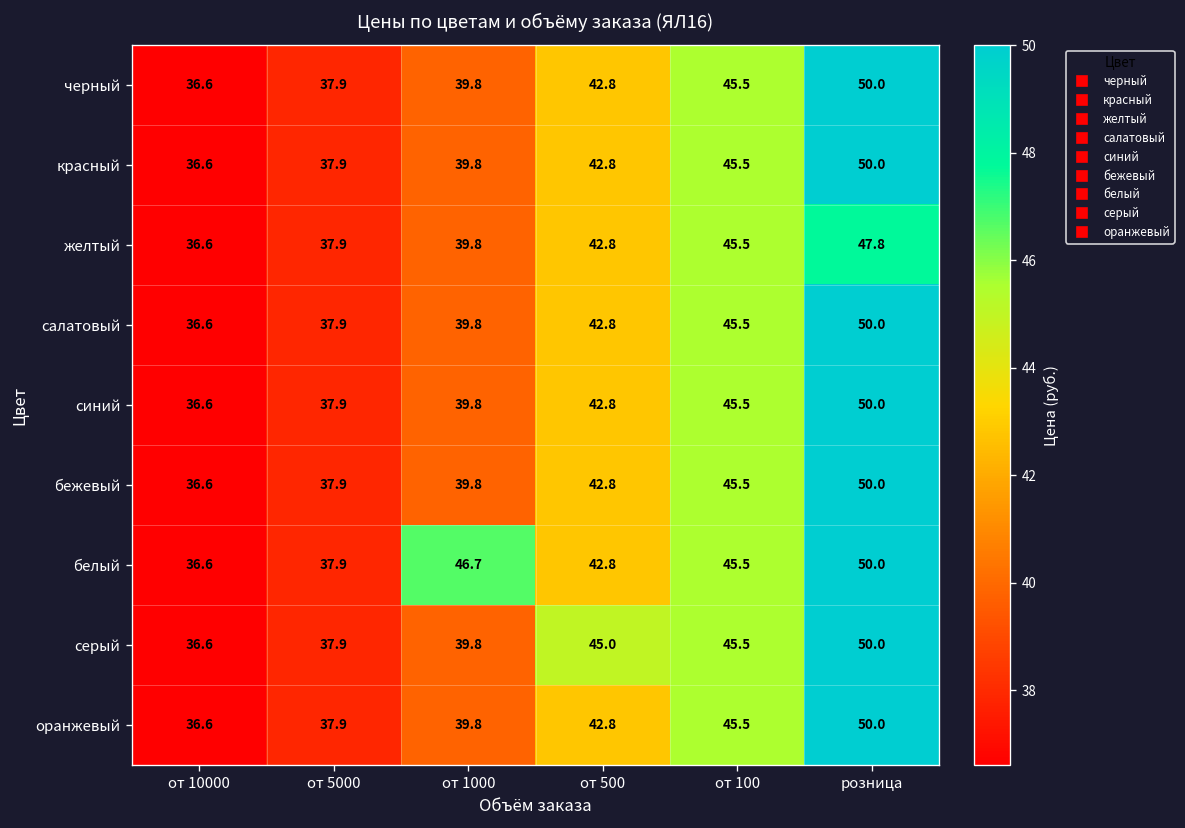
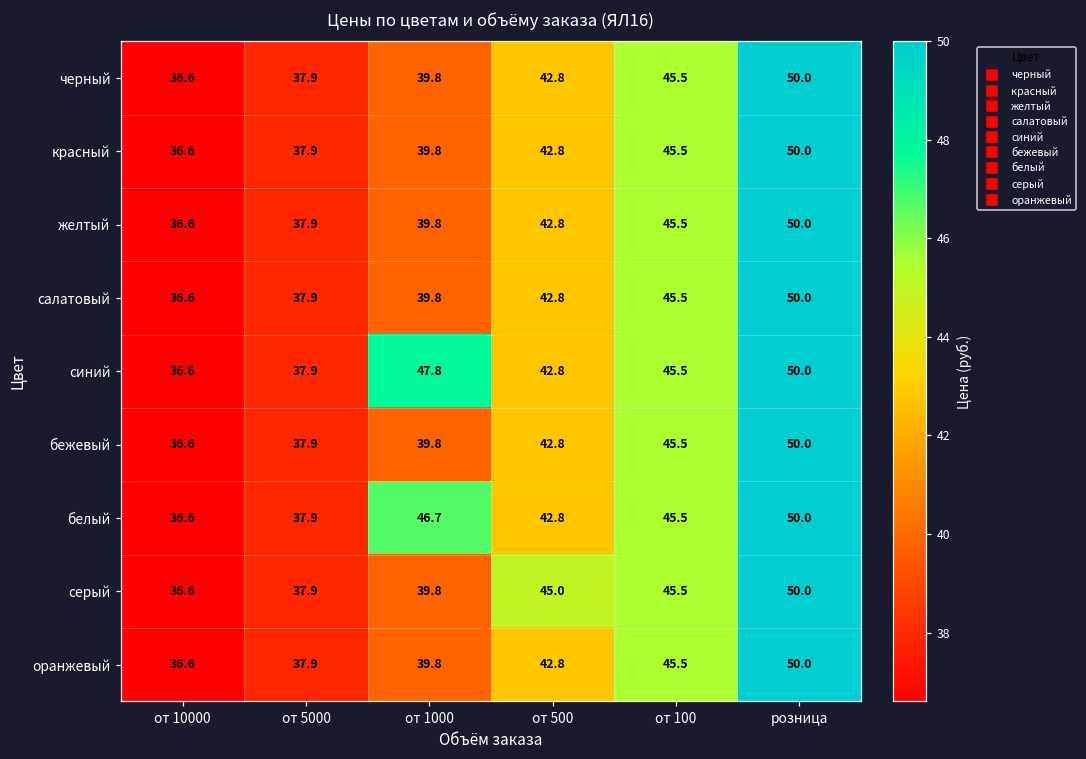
  {
    "черный": {
      "от 10000": 36.6,
      "от 5000": 37.9,
      "от 1000": 39.8,
      "от 500": 42.8,
      "от 100": 45.5,
      "розница": 50.0
    },
    "красный": {
      "от 10000": 36.6,
      "от 5000": 37.9,
      "от 1000": 39.8,
      "от 500": 42.8,
      "от 100": 45.5,
      "розница": 50.0
    },
    "желтый": {
      "от 10000": 36.6,
      "от 5000": 37.9,
      "от 1000": 39.8,
      "от 500": 42.8,
      "от 100": 45.5,
-     "розница": 47.8
+     "розница": 50.0
    },
    "салатовый": {
      "от 10000": 36.6,
      "от 5000": 37.9,
      "от 1000": 39.8,
      "от 500": 42.8,
      "от 100": 45.5,
      "розница": 50.0
    },
    "синий": {
      "от 10000": 36.6,
      "от 5000": 37.9,
-     "от 1000": 39.8,
+     "от 1000": 47.8,
      "от 500": 42.8,
      "от 100": 45.5,
      "розница": 50.0
    },
    "бежевый": {
      "от 10000": 36.6,
      "от 5000": 37.9,
      "от 1000": 39.8,
      "от 500": 42.8,
      "от 100": 45.5,
      "розница": 50.0
    },
    "белый": {
      "от 10000": 36.6,
      "от 5000": 37.9,
      "от 1000": 46.7,
      "от 500": 42.8,
      "от 100": 45.5,
      "розница": 50.0
    },
    "серый": {
      "от 10000": 36.6,
      "от 5000": 37.9,
      "от 1000": 39.8,
      "от 500": 45.0,
      "от 100": 45.5,
      "розница": 50.0
    },
    "оранжевый": {
      "от 10000": 36.6,
      "от 5000": 37.9,
      "от 1000": 39.8,
      "от 500": 42.8,
      "от 100": 45.5,
      "розница": 50.0
    }
  }
